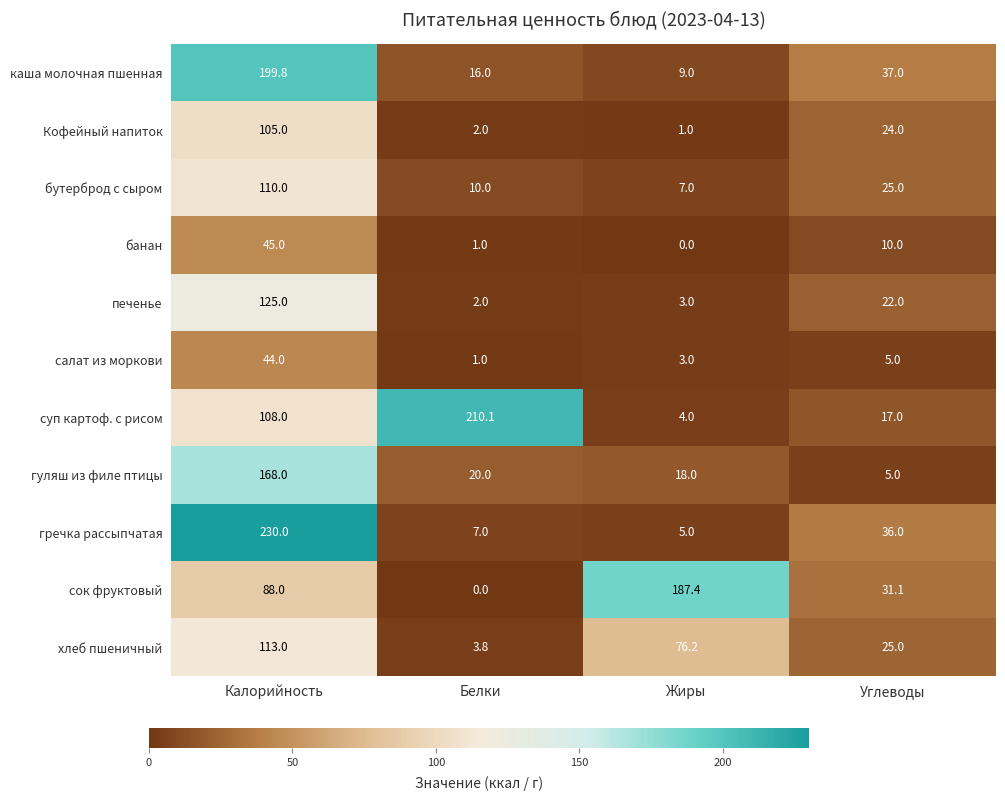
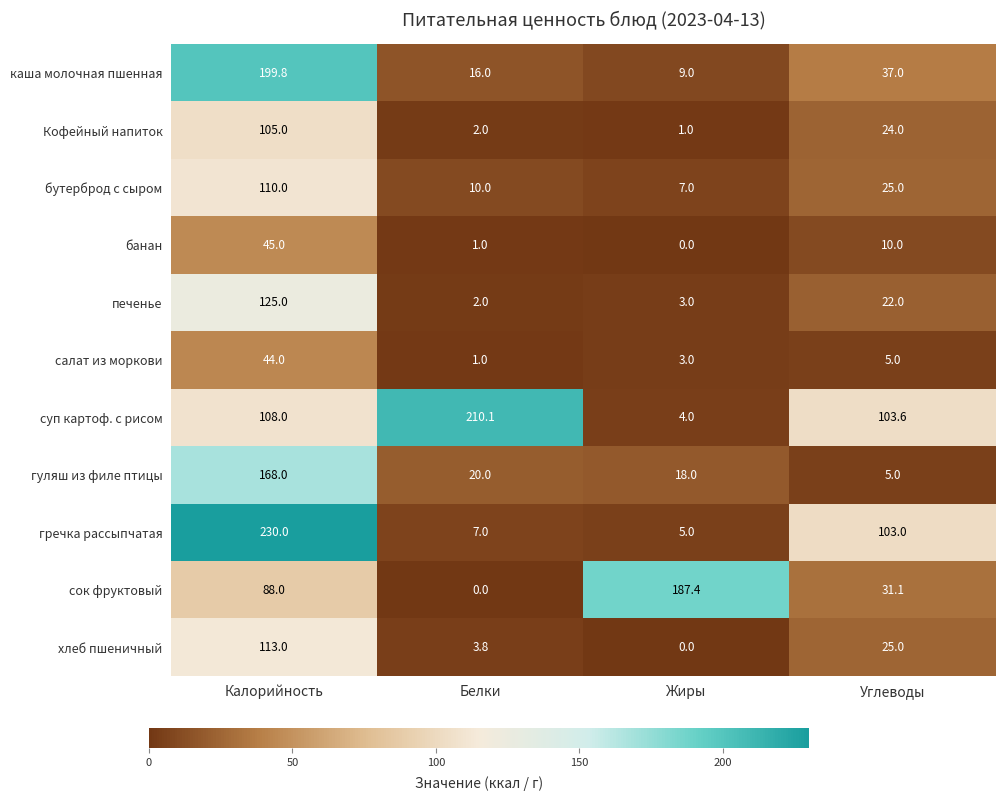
  {
    "каша молочная пшенная": {
      "Калорийность": 199.8,
      "Белки": 16.0,
      "Жиры": 9.0,
      "Углеводы": 37.0
    },
    "Кофейный напиток": {
      "Калорийность": 105.0,
      "Белки": 2.0,
      "Жиры": 1.0,
      "Углеводы": 24.0
    },
    "бутерброд с сыром": {
      "Калорийность": 110.0,
      "Белки": 10.0,
      "Жиры": 7.0,
      "Углеводы": 25.0
    },
    "банан": {
      "Калорийность": 45.0,
      "Белки": 1.0,
      "Жиры": 0.0,
      "Углеводы": 10.0
    },
    "печенье": {
      "Калорийность": 125.0,
      "Белки": 2.0,
      "Жиры": 3.0,
      "Углеводы": 22.0
    },
    "салат из моркови": {
      "Калорийность": 44.0,
      "Белки": 1.0,
      "Жиры": 3.0,
      "Углеводы": 5.0
    },
    "суп картоф. с рисом": {
      "Калорийность": 108.0,
      "Белки": 210.1,
      "Жиры": 4.0,
-     "Углеводы": 17.0
+     "Углеводы": 103.6
    },
    "гуляш из филе птицы": {
      "Калорийность": 168.0,
      "Белки": 20.0,
      "Жиры": 18.0,
      "Углеводы": 5.0
    },
    "гречка рассыпчатая": {
      "Калорийность": 230.0,
      "Белки": 7.0,
      "Жиры": 5.0,
-     "Углеводы": 36.0
+     "Углеводы": 103.0
    },
    "сок фруктовый": {
      "Калорийность": 88.0,
      "Белки": 0.0,
      "Жиры": 187.4,
      "Углеводы": 31.1
    },
    "хлеб пшеничный": {
      "Калорийность": 113.0,
      "Белки": 3.8,
-     "Жиры": 76.2,
+     "Жиры": 0.0,
      "Углеводы": 25.0
    }
  }
